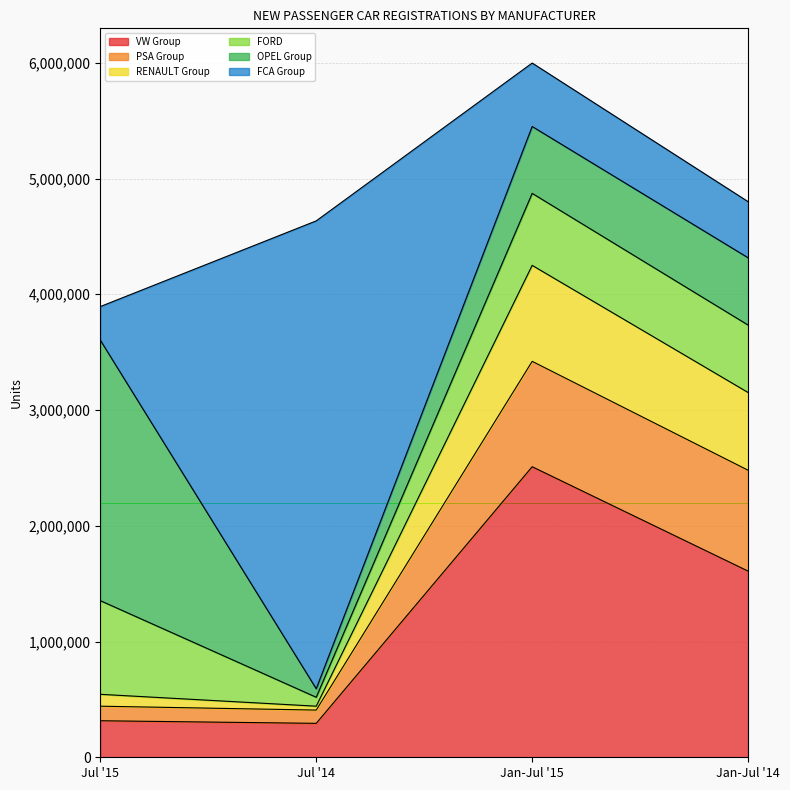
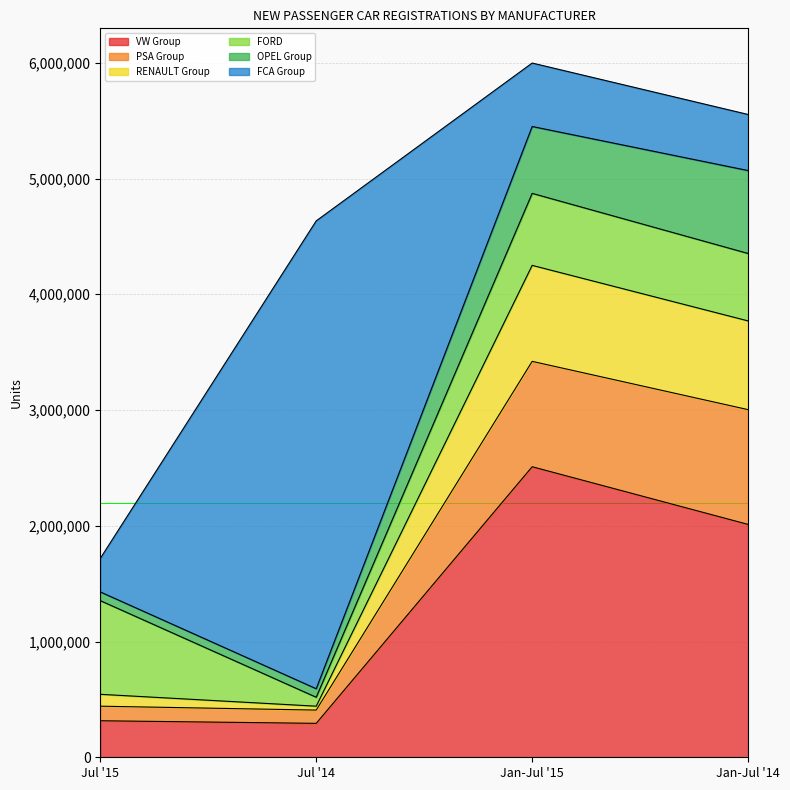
  {
    "VW Group": {
      "Jul '15": "320,000",
      "Jul '14": "290,000",
      "Jan-Jul '15": "2,510,000",
-     "Jan-Jul '14": "1,610,000"
+     "Jan-Jul '14": "2,010,000"
    },
    "PSA Group": {
      "Jul '15": "130,000",
      "Jul '14": "110,000",
      "Jan-Jul '15": "910,000",
-     "Jan-Jul '14": "870,000"
+     "Jan-Jul '14": "990,000"
    },
    "RENAULT Group": {
      "Jul '15": "100,000",
      "Jul '14": "30,000",
      "Jan-Jul '15": "830,000",
-     "Jan-Jul '14": "670,000"
+     "Jan-Jul '14": "770,000"
    },
    "FORD": {
      "Jul '15": "810,000",
      "Jul '14": "80,000",
      "Jan-Jul '15": "620,000",
      "Jan-Jul '14": "580,000"
    },
    "OPEL Group": {
-     "Jul '15": "2,250,000",
+     "Jul '15": "80,000",
      "Jul '14": "70,000",
      "Jan-Jul '15": "580,000",
-     "Jan-Jul '14": "580,000"
+     "Jan-Jul '14": "720,000"
    },
    "FCA Group": {
      "Jul '15": "290,000",
      "Jul '14": "4,040,000",
      "Jan-Jul '15": "550,000",
      "Jan-Jul '14": "480,000"
    }
  }
